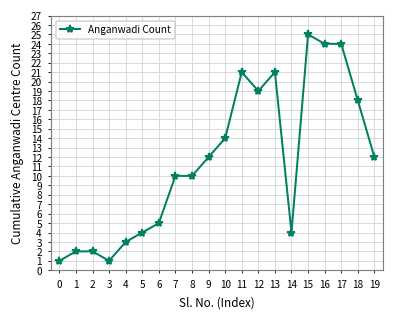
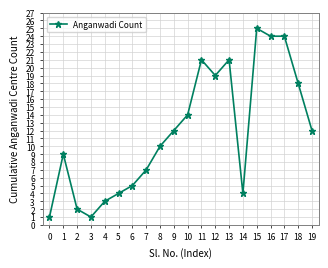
  {
    "0": 1,
-   "1": 2,
+   "1": 9,
    "2": 2,
    "3": 1,
    "4": 3,
    "5": 4,
    "6": 5,
-   "7": 10,
+   "7": 7,
    "8": 10,
    "9": 12,
    "10": 14,
    "11": 21,
    "12": 19,
    "13": 21,
    "14": 4,
    "15": 25,
    "16": 24,
    "17": 24,
    "18": 18,
    "19": 12
  }
